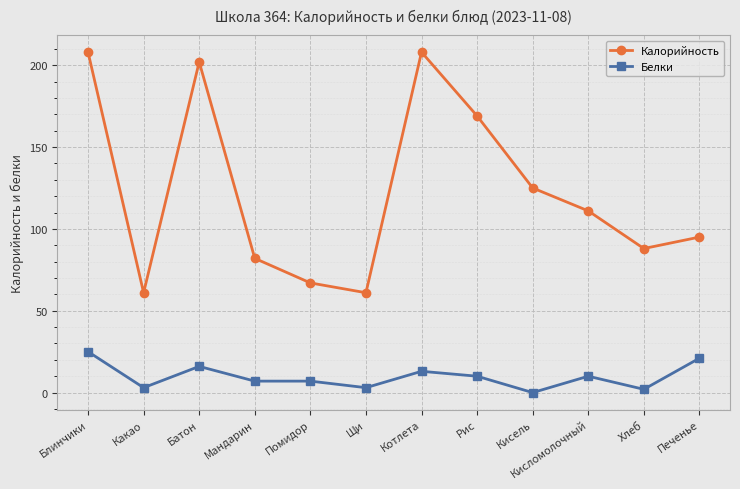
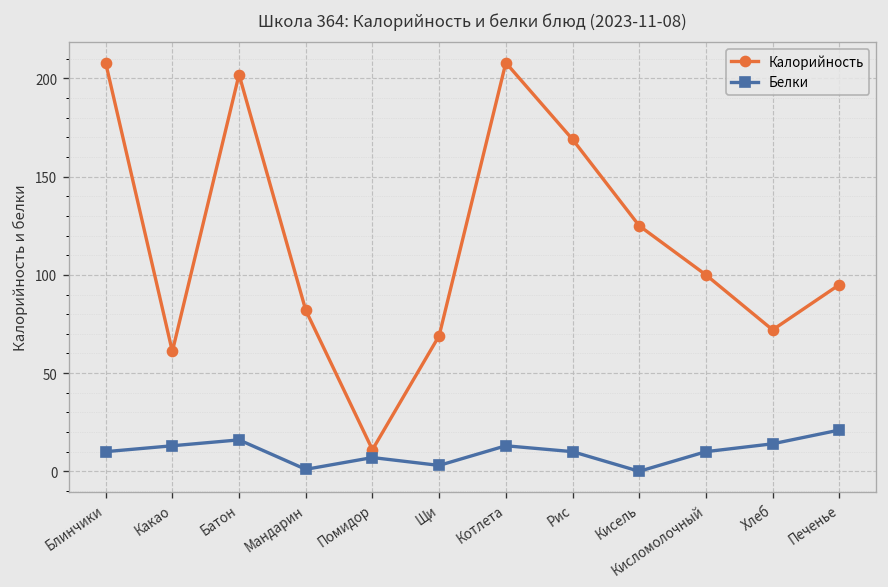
  {
    "Калорийность": {
      "Блинчики": 208,
      "Какао": 61,
      "Батон": 202,
      "Мандарин": 82,
-     "Помидор": 67,
-     "Щи": 61,
+     "Помидор": 11,
+     "Щи": 69,
      "Котлета": 208,
      "Рис": 169,
      "Кисель": 125,
-     "Кисломолочный": 111,
-     "Хлеб": 88,
+     "Кисломолочный": 100,
+     "Хлеб": 72,
      "Печенье": 95
    },
    "Белки": {
-     "Блинчики": 25,
-     "Какао": 3,
+     "Блинчики": 10,
+     "Какао": 13,
      "Батон": 16,
-     "Мандарин": 7,
+     "Мандарин": 1,
      "Помидор": 7,
      "Щи": 3,
      "Котлета": 13,
      "Рис": 10,
      "Кисель": 0,
      "Кисломолочный": 10,
-     "Хлеб": 2,
+     "Хлеб": 14,
      "Печенье": 21
    }
  }
